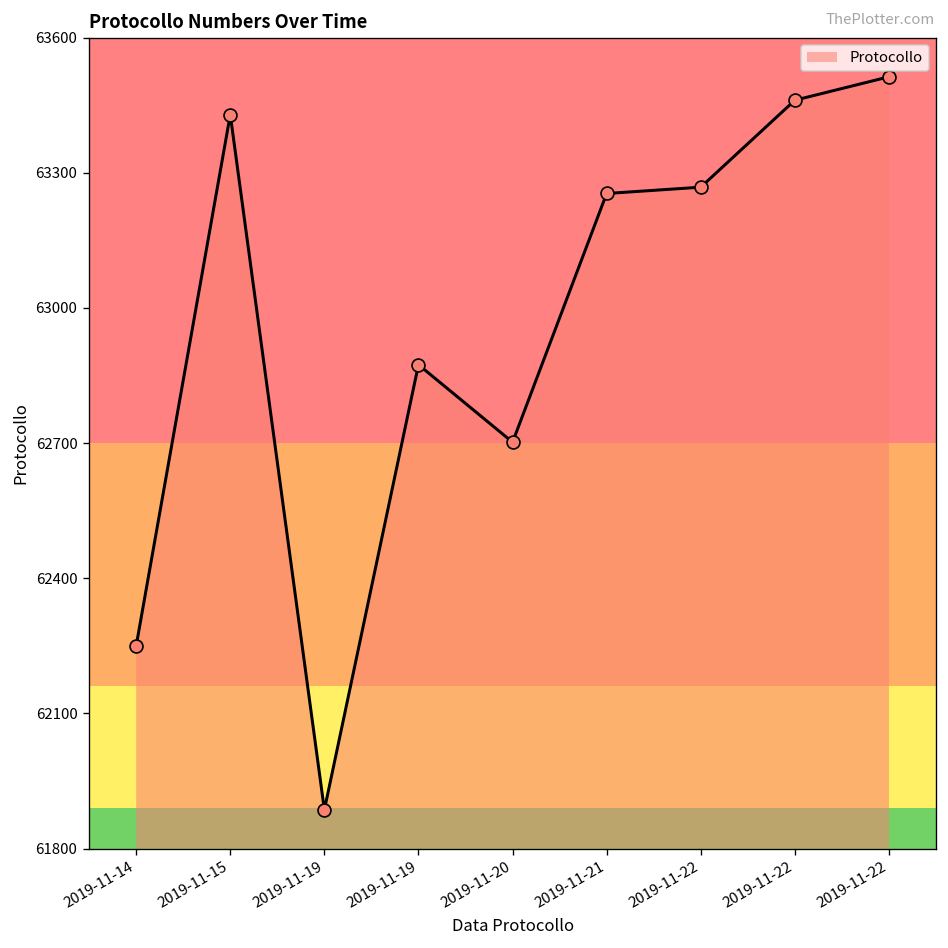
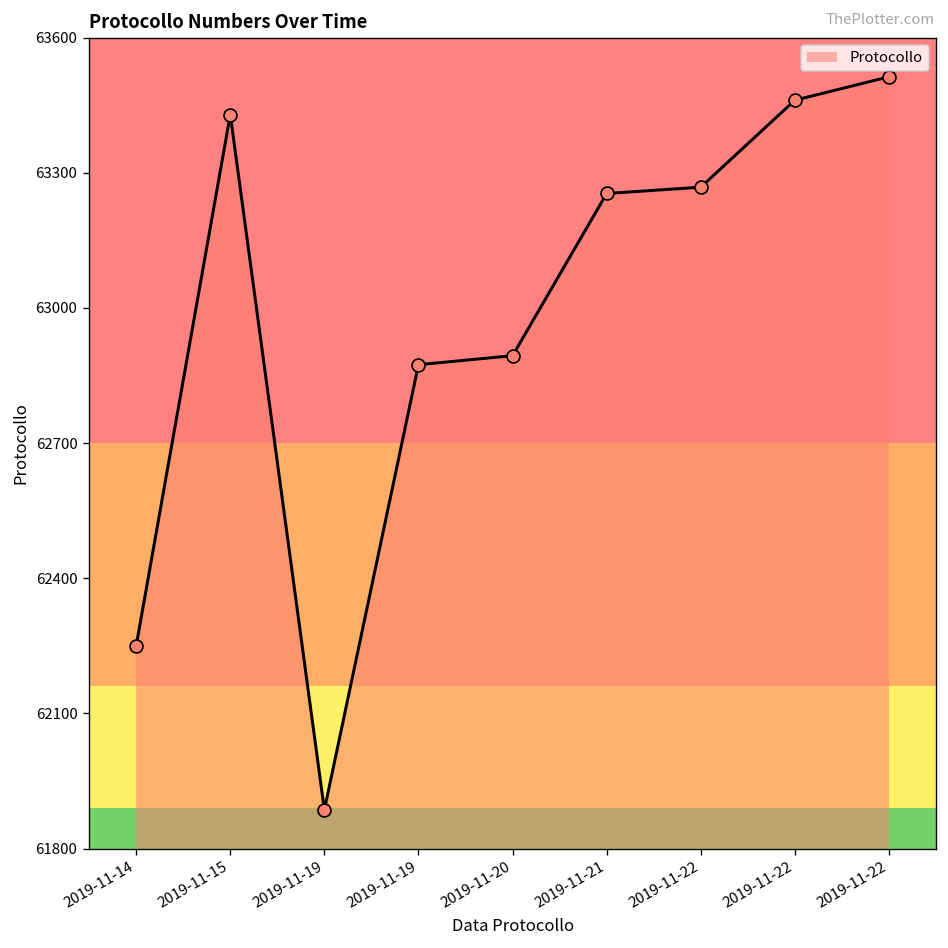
  {
    "2019-11-14": 62250,
    "2019-11-15": 63430,
-   "2019-11-20": 62700,
+   "2019-11-20": 62890,
    "2019-11-21": 63250
  }
